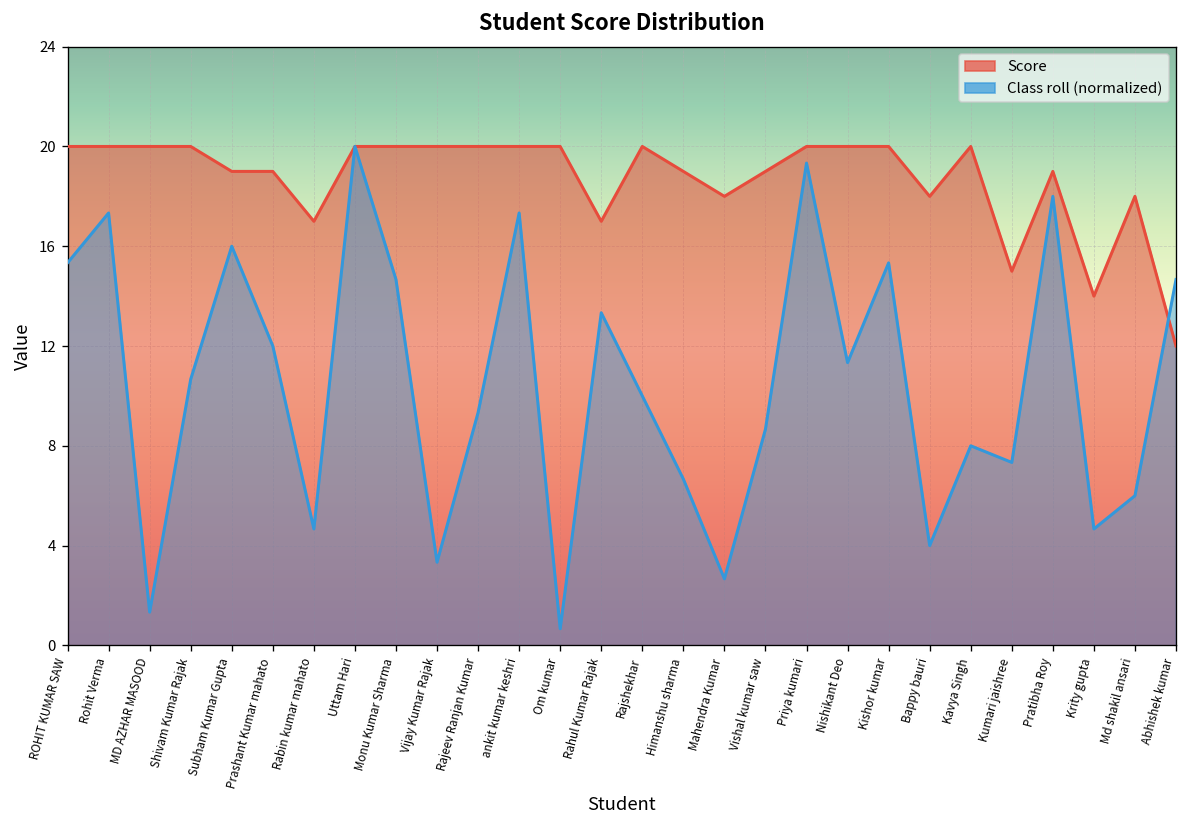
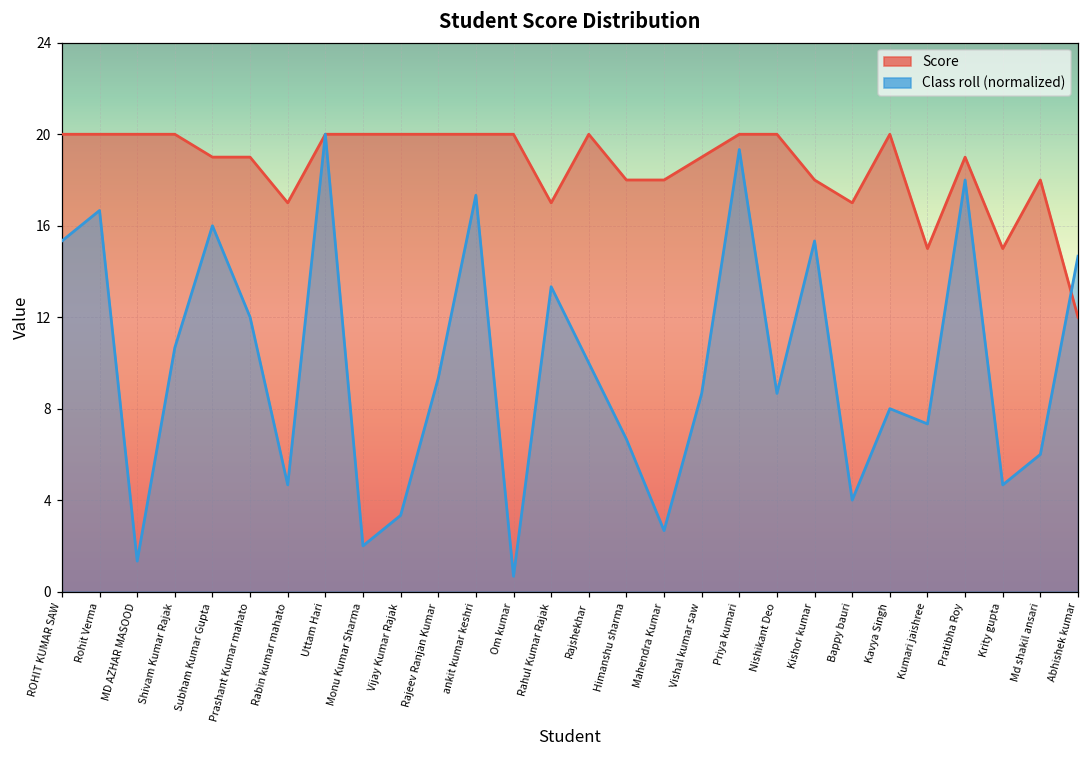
  {
    "Score": {
      "ROHIT KUMAR SAW": 20,
      "Rohit Verma": 20,
      "MD AZHAR MASOOD": 20,
      "Shivam Kumar Rajak": 20,
      "Subham Kumar Gupta": 19,
      "Prashant Kumar mahato": 19,
      "Rabin kumar mahato": 17,
      "Monu Kumar Sharma": 20,
      "Vijay Kumar Rajak": 20,
      "Rajeev Ranjan Kumar": 20,
      "ankit kumar keshri": 20,
      "Om kumar": 20,
      "Rahul Kumar Rajak": 17,
      "Rajshekhar": 20,
-     "Himanshu sharma": 19,
+     "Himanshu sharma": 18,
      "Mahendra Kumar": 18,
      "Vishal kumar saw": 19,
      "Priya kumari": 20,
      "Nishikant Deo": 20,
-     "Kishor kumar": 20,
-     "Bappy bauri": 18,
+     "Kishor kumar": 18,
+     "Bappy bauri": 17,
      "Kavya Singh": 20,
      "Kumari jaishree": 15,
      "Pratibha Roy": 19,
-     "Krity gupta": 14,
+     "Krity gupta": 15,
      "Md shakil ansari": 18,
      "Abhishek kumar": 12
    },
    "Class roll (normalized)": {
      "ROHIT KUMAR SAW": 15.3,
-     "Rohit Verma": 17.3,
+     "Rohit Verma": 16.7,
      "MD AZHAR MASOOD": 1.3,
      "Shivam Kumar Rajak": 10.7,
      "Subham Kumar Gupta": 16.0,
      "Prashant Kumar mahato": 12.0,
      "Rabin kumar mahato": 4.7,
-     "Monu Kumar Sharma": 14.7,
+     "Monu Kumar Sharma": 2.0,
      "Vijay Kumar Rajak": 3.3,
      "Rajeev Ranjan Kumar": 9.3,
      "ankit kumar keshri": 17.3,
      "Om kumar": 0.7,
      "Rahul Kumar Rajak": 13.3,
      "Rajshekhar": 10.0,
      "Himanshu sharma": 6.7,
      "Mahendra Kumar": 2.7,
      "Vishal kumar saw": 8.7,
      "Priya kumari": 19.3,
-     "Nishikant Deo": 11.3,
+     "Nishikant Deo": 8.7,
      "Kishor kumar": 15.3,
      "Bappy bauri": 4.0,
      "Kavya Singh": 8.0,
      "Kumari jaishree": 7.3,
      "Pratibha Roy": 18.0,
      "Krity gupta": 4.7,
      "Md shakil ansari": 6.0,
      "Abhishek kumar": 14.7
    }
  }
